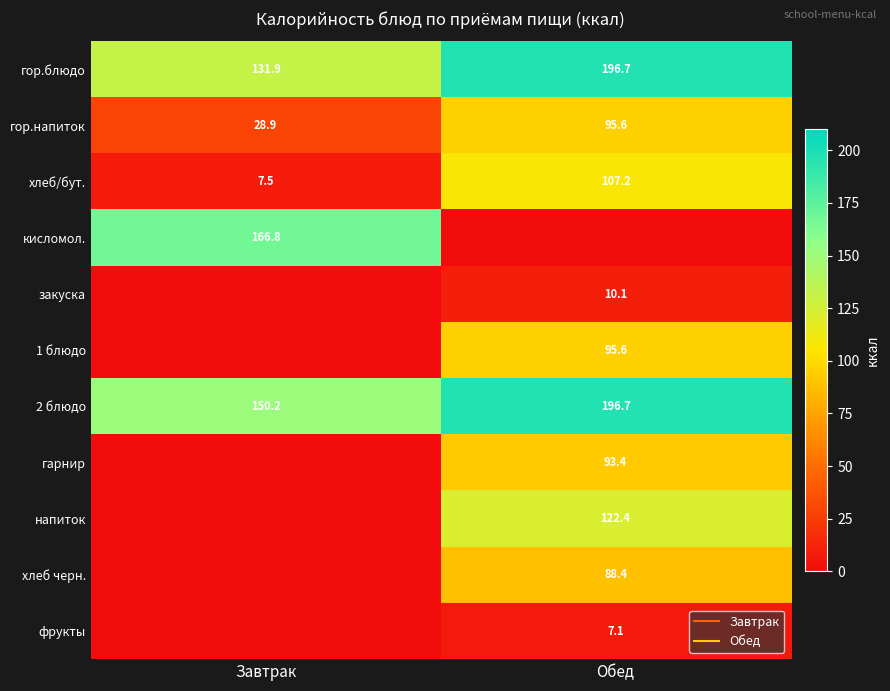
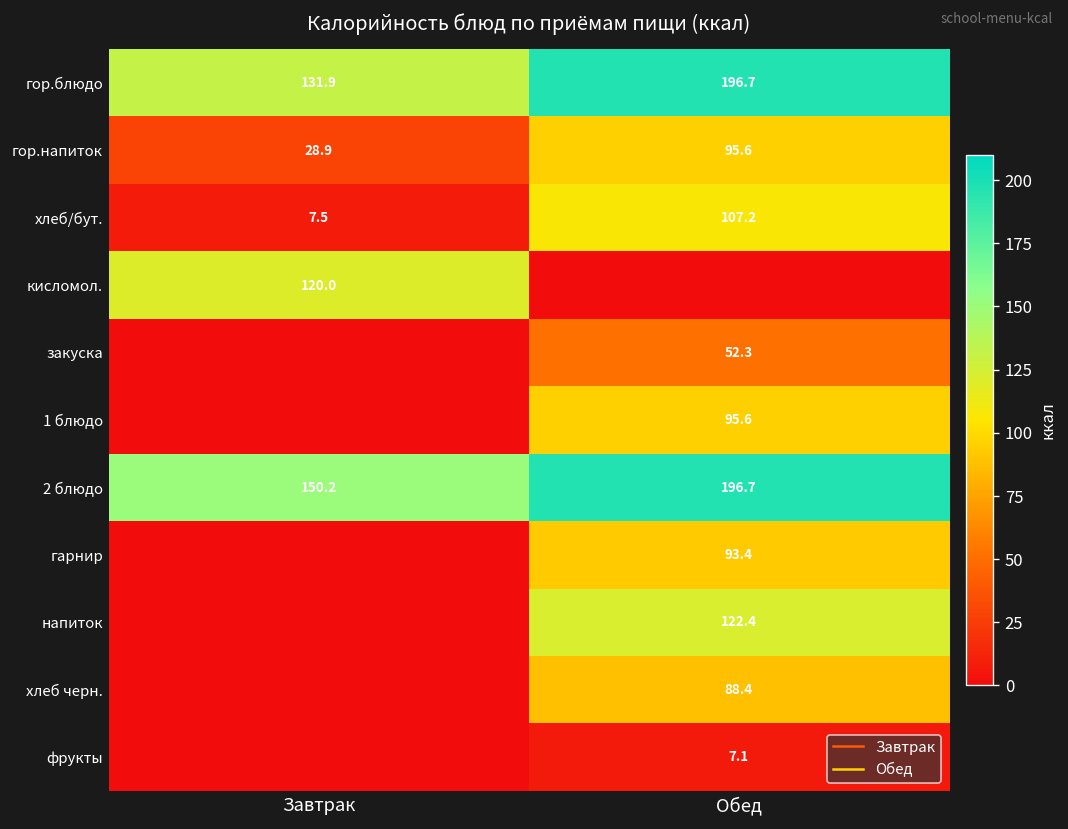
  {
    "гор.блюдо": {
      "Завтрак": 131.9,
      "Обед": 196.7
    },
    "гор.напиток": {
      "Завтрак": 28.9,
      "Обед": 95.6
    },
    "хлеб/бут.": {
      "Завтрак": 7.5,
      "Обед": 107.2
    },
    "кисломол.": {
-     "Завтрак": 166.8
+     "Завтрак": 120.0
    },
    "закуска": {
-     "Обед": 10.1
+     "Обед": 52.3
    },
    "1 блюдо": {
      "Обед": 95.6
    },
    "2 блюдо": {
      "Завтрак": 150.2,
      "Обед": 196.7
    },
    "гарнир": {
      "Обед": 93.4
    },
    "напиток": {
      "Обед": 122.4
    },
    "хлеб черн.": {
      "Обед": 88.4
    },
    "фрукты": {
      "Обед": 7.1
    }
  }
